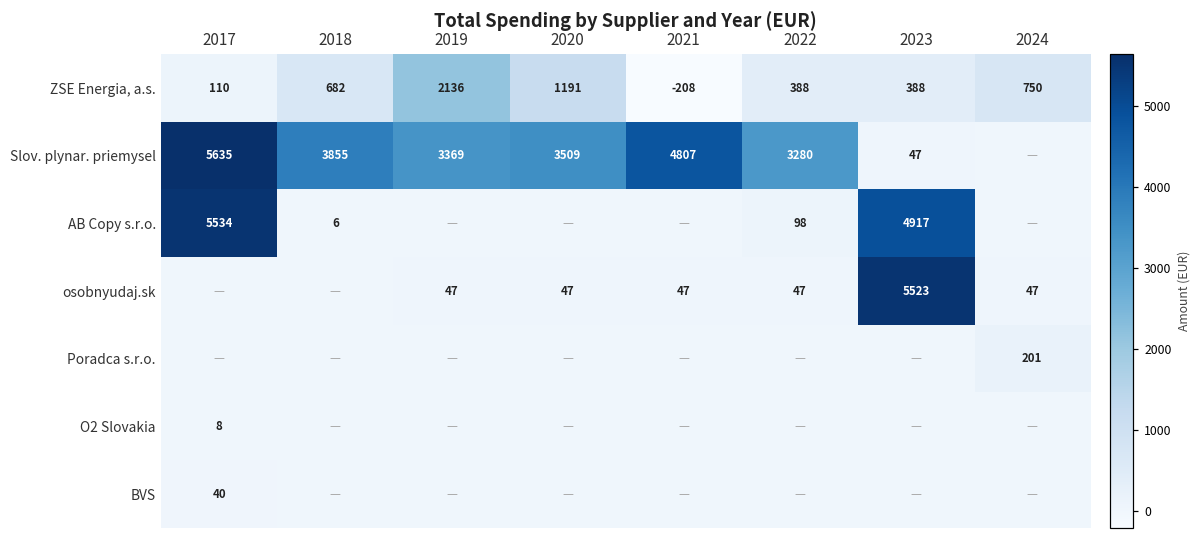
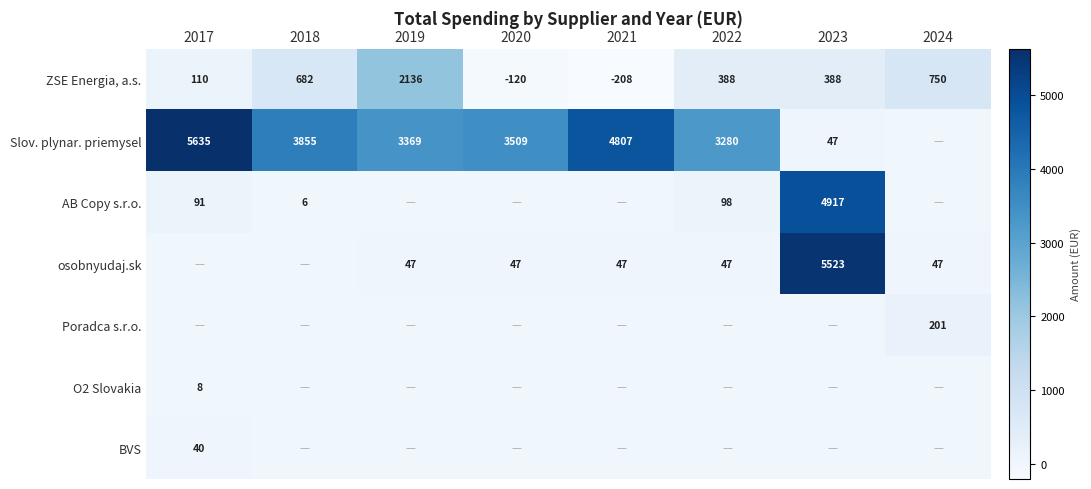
  {
    "ZSE Energia, a.s.": {
      "2017": 110,
      "2018": 682,
      "2019": 2136,
-     "2020": 1191,
+     "2020": -120,
      "2021": -208,
      "2022": 388,
      "2023": 388,
      "2024": 750
    },
    "Slov. plynar. priemysel": {
      "2017": 5635,
      "2018": 3855,
      "2019": 3369,
      "2020": 3509,
      "2021": 4807,
      "2022": 3280,
      "2023": 47
    },
    "AB Copy s.r.o.": {
-     "2017": 5534,
+     "2017": 91,
      "2018": 6,
      "2022": 98,
      "2023": 4917
    },
    "osobnyudaj.sk": {
      "2019": 47,
      "2020": 47,
      "2021": 47,
      "2022": 47,
      "2023": 5523,
      "2024": 47
    },
    "Poradca s.r.o.": {
      "2024": 201
    },
    "O2 Slovakia": {
      "2017": 8
    },
    "BVS": {
      "2017": 40
    }
  }
